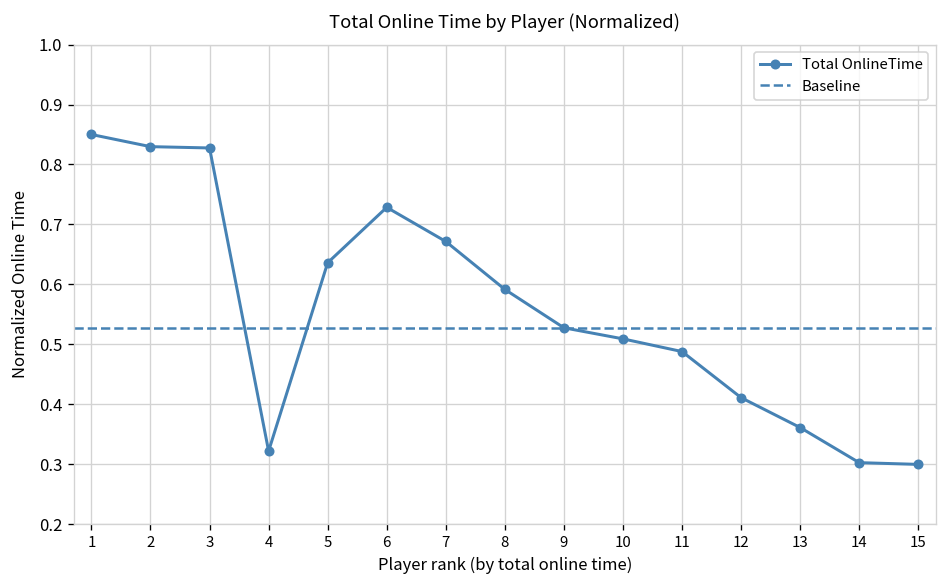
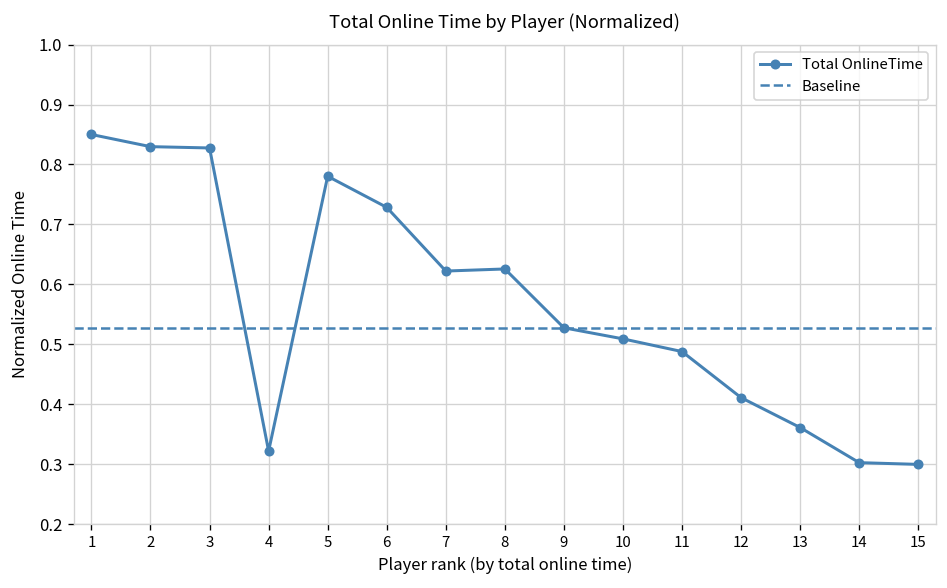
  {
    "1": 0.85,
    "2": 0.83,
    "3": 0.83,
    "4": 0.32,
-   "5": 0.64,
+   "5": 0.78,
    "6": 0.73,
-   "7": 0.67,
-   "8": 0.59,
+   "7": 0.62,
+   "8": 0.63,
    "9": 0.53,
    "10": 0.51,
    "11": 0.49,
    "12": 0.41,
    "13": 0.36,
    "14": 0.30,
    "15": 0.30
  }
